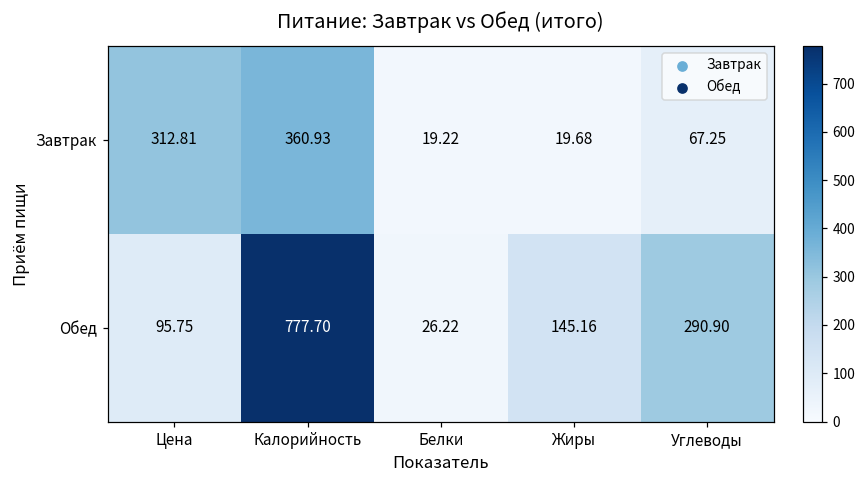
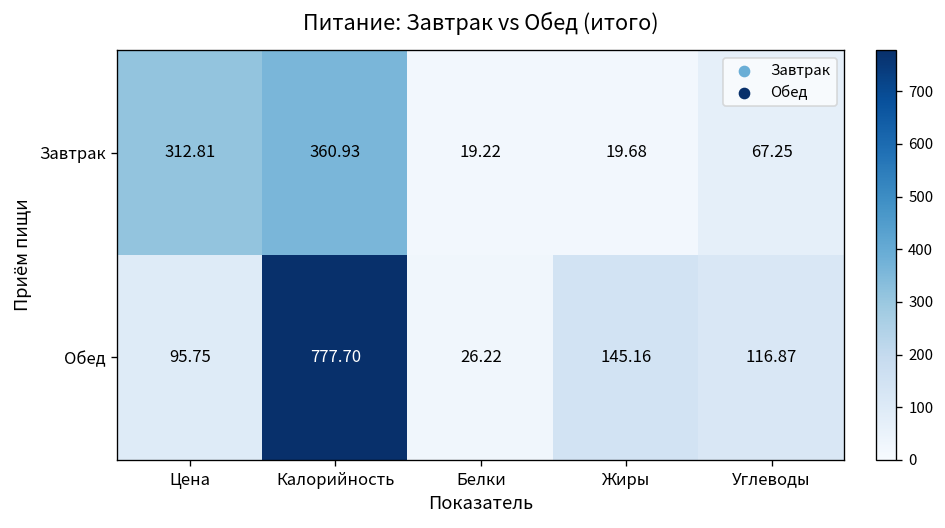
  {
    "Завтрак": {
      "Цена": 312.81,
      "Калорийность": 360.93,
      "Белки": 19.22,
      "Жиры": 19.68,
      "Углеводы": 67.25
    },
    "Обед": {
      "Цена": 95.75,
      "Калорийность": 777.70,
      "Белки": 26.22,
      "Жиры": 145.16,
-     "Углеводы": 290.90
+     "Углеводы": 116.87
    }
  }
